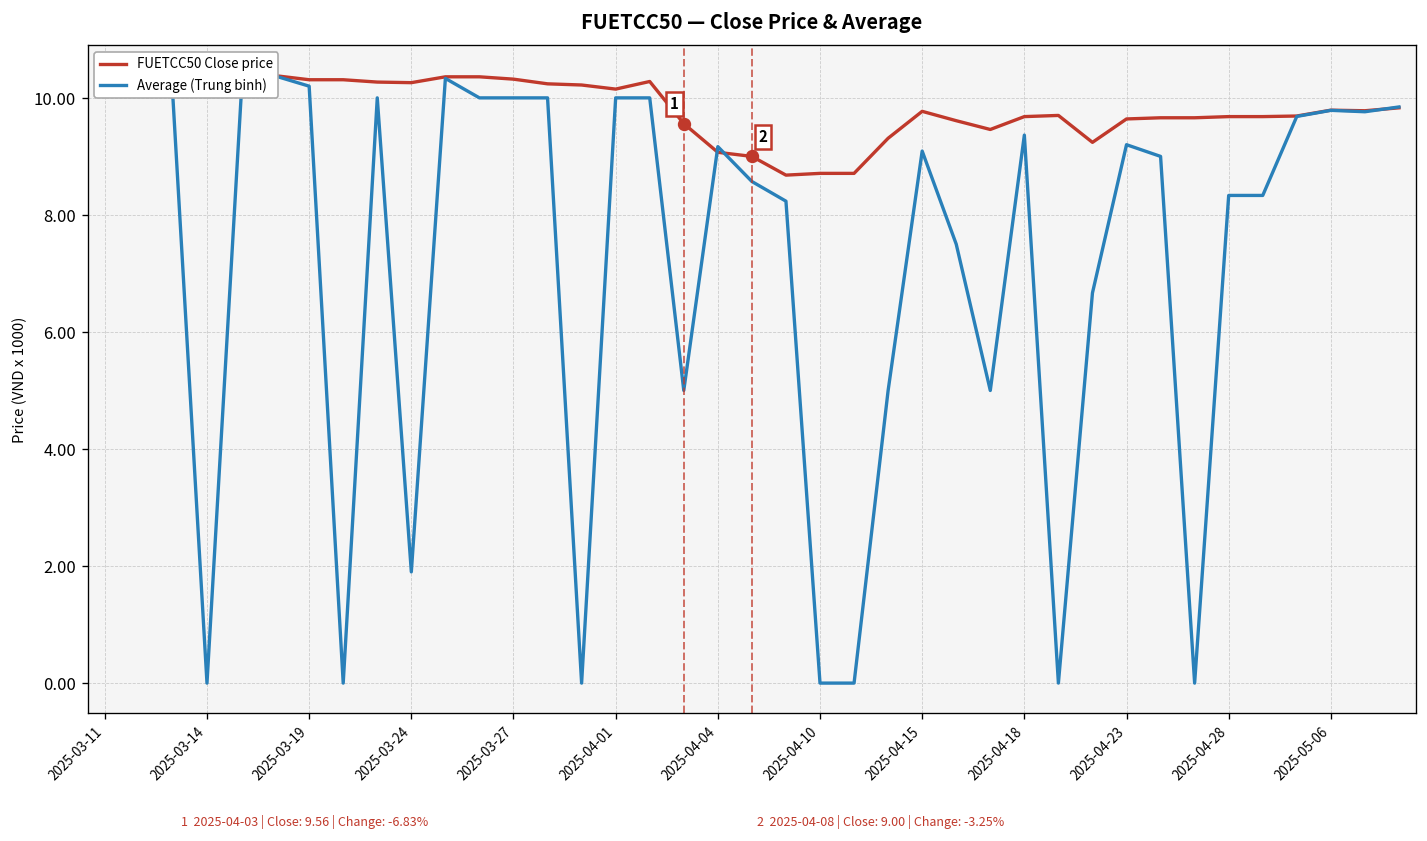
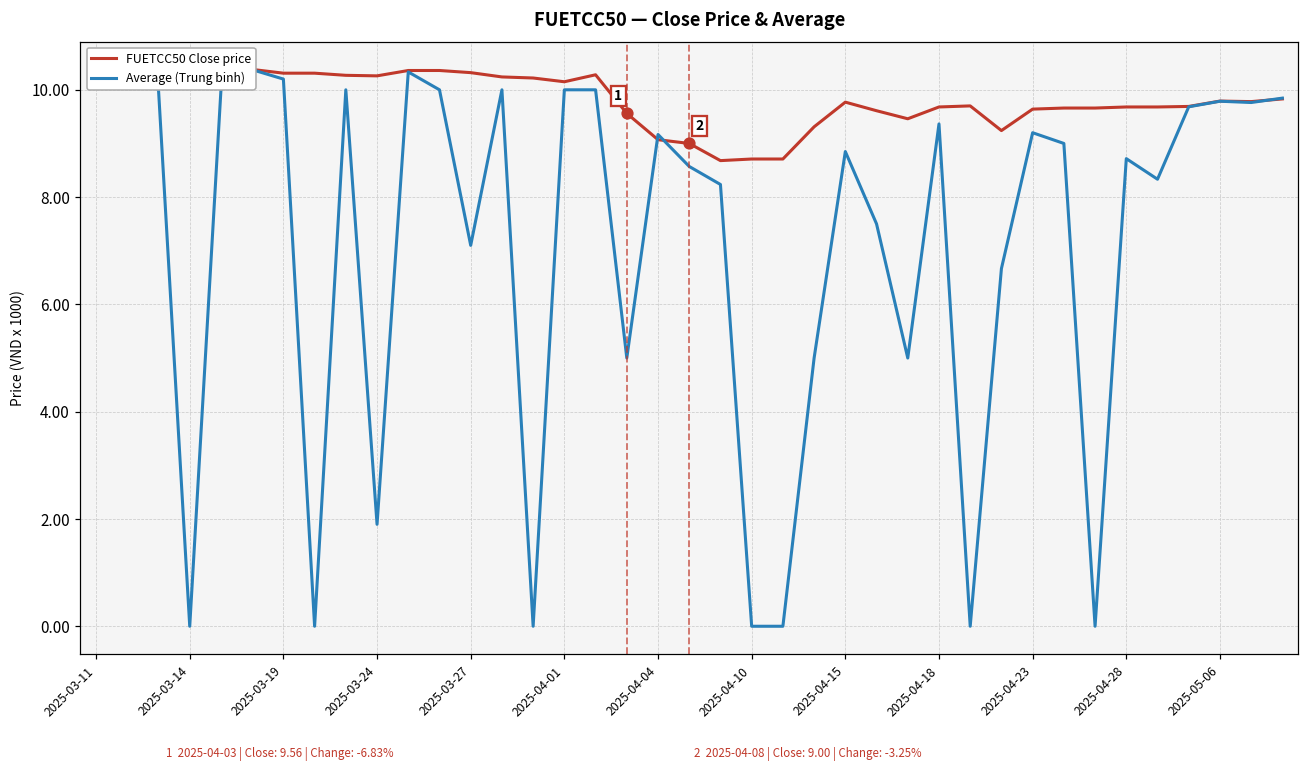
  {
    "Average (Trung binh)": {
      "2025-03-14": 0.0,
      "2025-03-19": 10.2,
      "2025-03-24": 1.9,
-     "2025-03-27": 10.0,
+     "2025-03-27": 7.1,
      "2025-04-01": 10.0,
      "2025-04-04": 9.2,
      "2025-04-10": 0.0,
-     "2025-04-15": 9.1,
+     "2025-04-15": 8.8,
      "2025-04-18": 9.4,
      "2025-04-23": 9.2,
-     "2025-04-28": 8.3
+     "2025-04-28": 8.7
    }
  }
